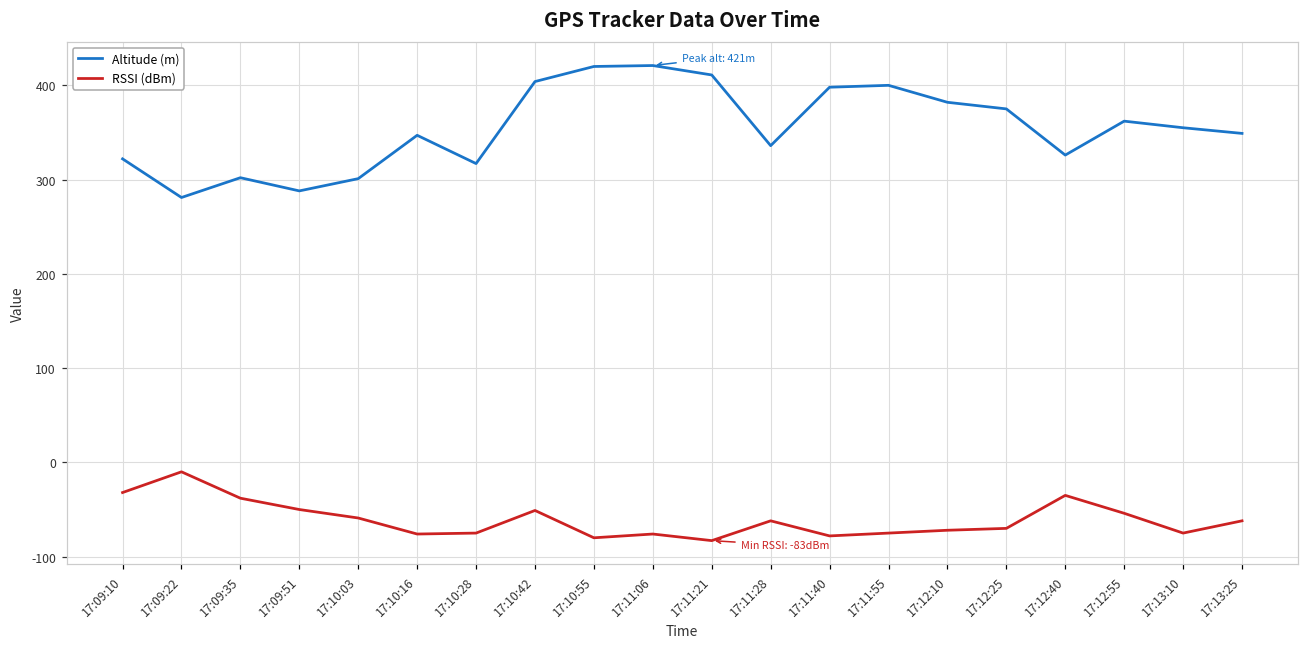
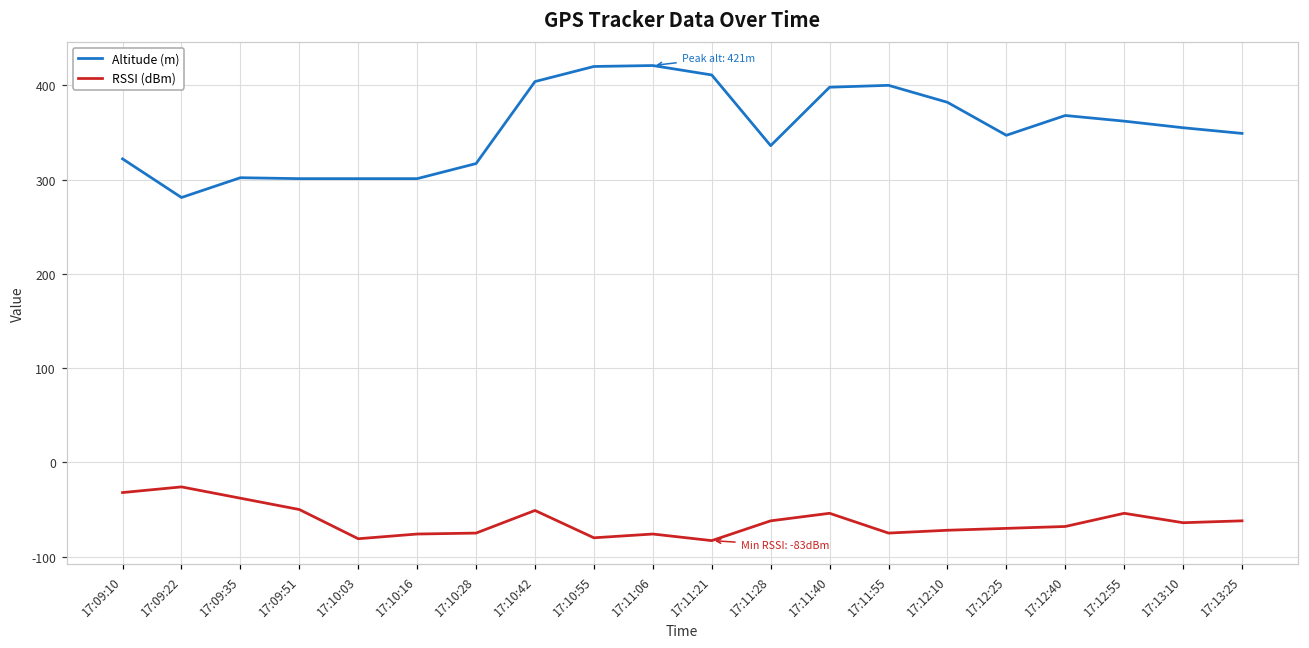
  {
    "Altitude (m)": {
      "17:09:10": 320,
      "17:09:22": 280,
      "17:09:35": 300,
-     "17:09:51": 290,
+     "17:09:51": 300,
      "17:10:03": 300,
-     "17:10:16": 350,
+     "17:10:16": 300,
      "17:10:28": 320,
      "17:10:42": 400,
      "17:10:55": 420,
      "17:11:21": 410,
      "17:11:28": 340,
      "17:11:40": 400,
      "17:11:55": 400,
      "17:12:10": 380,
-     "17:12:25": 380,
-     "17:12:40": 330,
+     "17:12:25": 350,
+     "17:12:40": 370,
      "17:12:55": 360,
      "17:13:10": 360,
      "17:13:25": 350
    },
    "RSSI (dBm)": {
      "17:09:10": -30,
-     "17:09:22": -10,
+     "17:09:22": -30,
      "17:09:35": -40,
      "17:09:51": -50,
-     "17:10:03": -60,
+     "17:10:03": -80,
      "17:10:16": -80,
      "17:10:28": -80,
      "17:10:42": -50,
      "17:10:55": -80,
      "17:11:06": -80,
      "17:11:28": -60,
-     "17:11:40": -80,
+     "17:11:40": -50,
      "17:11:55": -80,
      "17:12:10": -70,
      "17:12:25": -70,
-     "17:12:40": -40,
+     "17:12:40": -70,
      "17:12:55": -50,
-     "17:13:10": -80,
+     "17:13:10": -60,
      "17:13:25": -60
    }
  }
